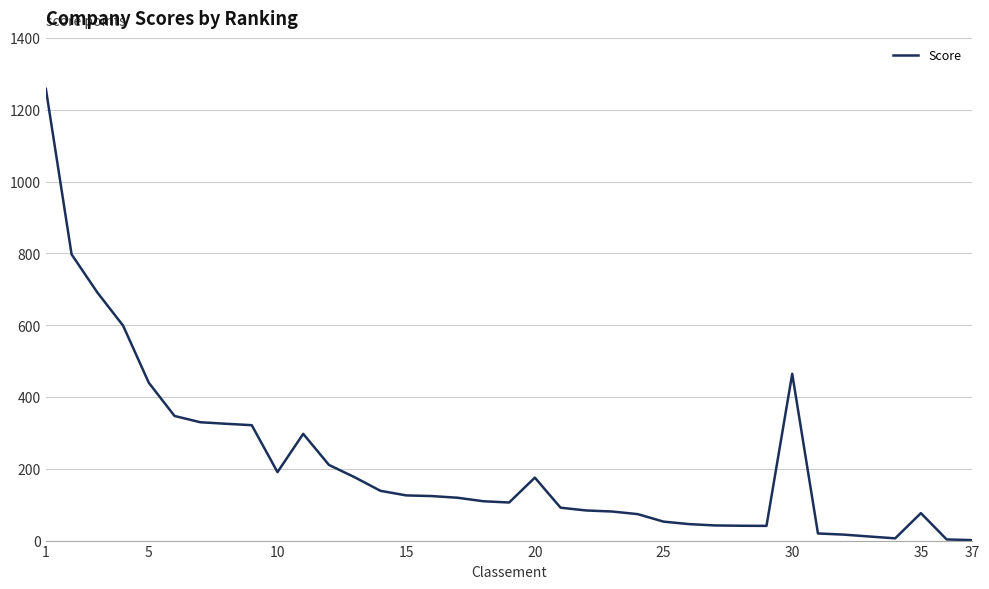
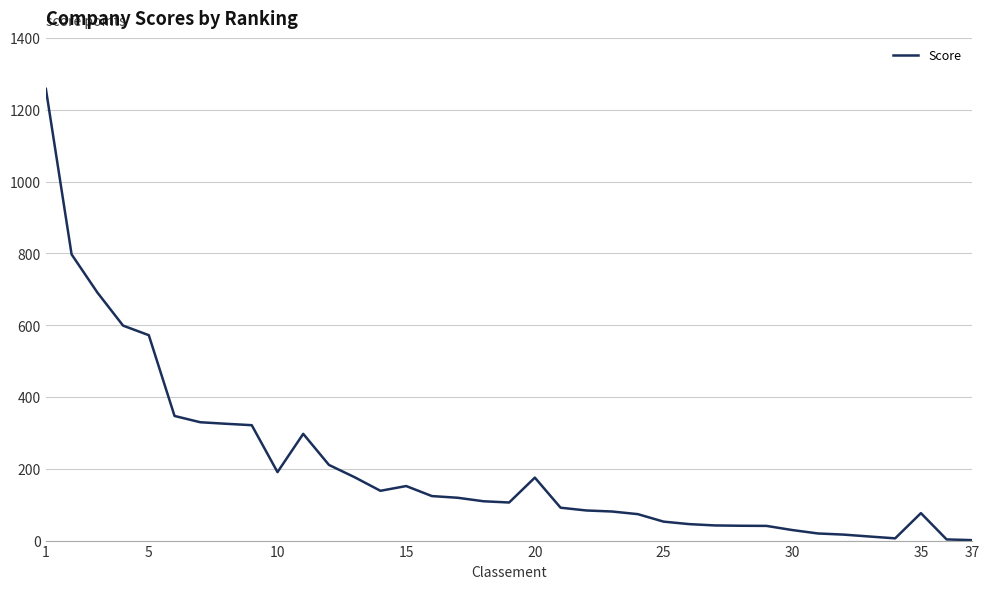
  {
    "1": 1260,
-   "5": 440,
+   "5": 570,
    "10": 190,
-   "15": 130,
+   "15": 150,
    "20": 180,
    "25": 50,
-   "30": 460,
+   "30": 30,
    "35": 80,
    "37": 0
  }
